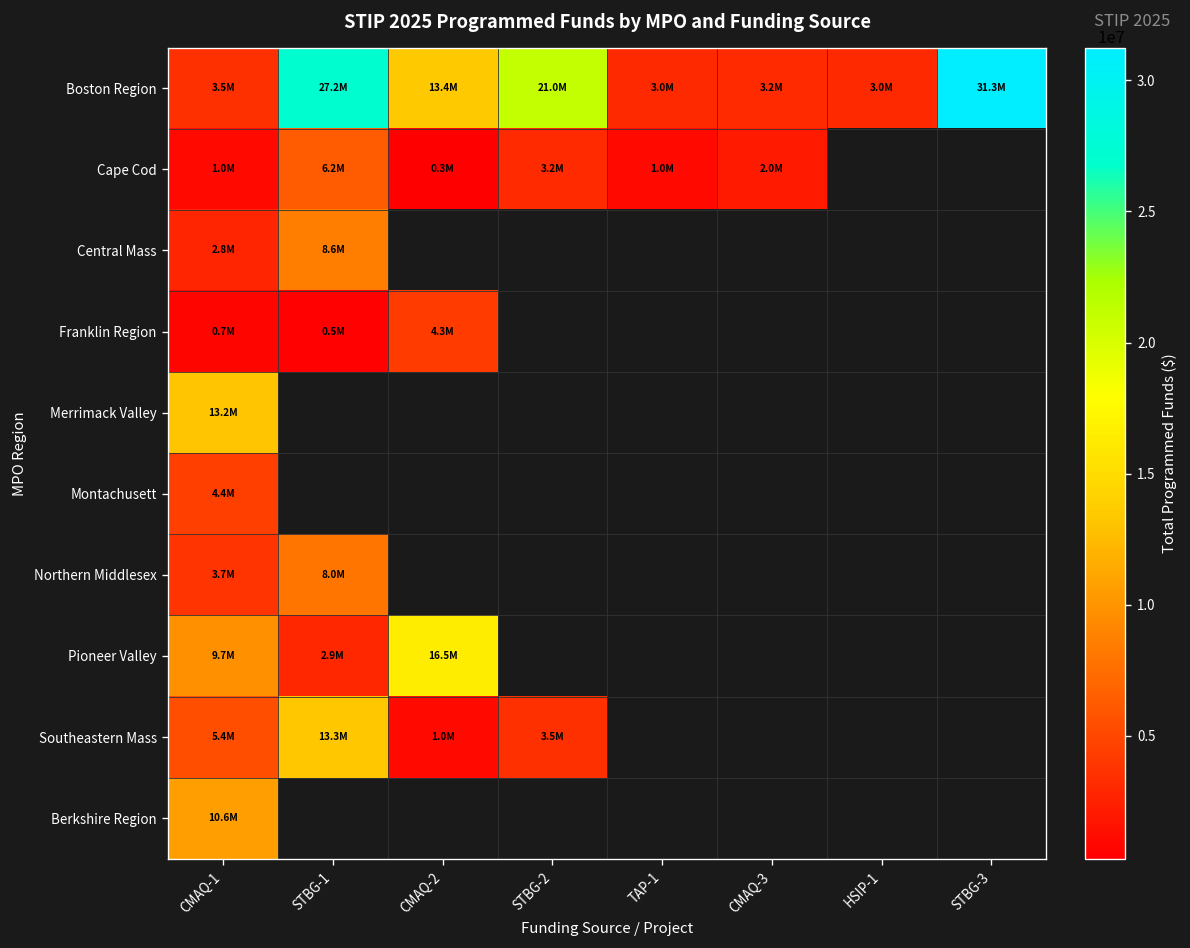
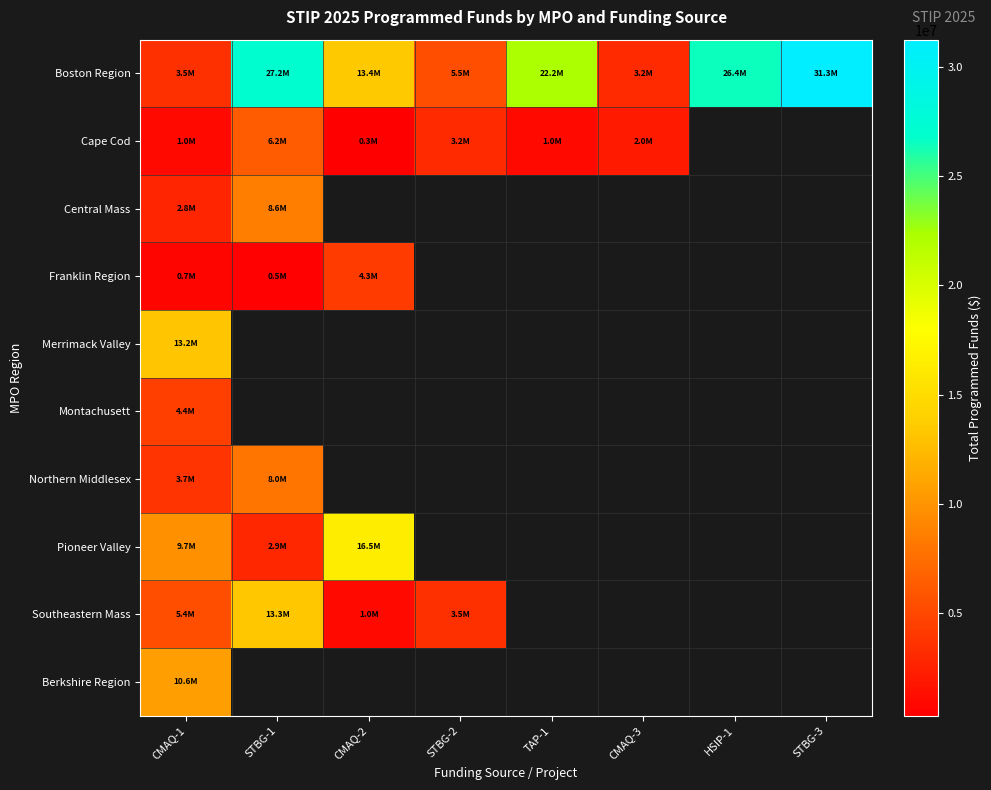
  {
    "Boston Region": {
      "CMAQ-1": "3.5M",
      "STBG-1": "27.2M",
      "CMAQ-2": "13.4M",
-     "STBG-2": "21.0M",
-     "TAP-1": "3.0M",
+     "STBG-2": "5.5M",
+     "TAP-1": "22.2M",
      "CMAQ-3": "3.2M",
-     "HSIP-1": "3.0M",
+     "HSIP-1": "26.4M",
      "STBG-3": "31.3M"
    },
    "Cape Cod": {
      "CMAQ-1": "1.0M",
      "STBG-1": "6.2M",
      "CMAQ-2": "0.3M",
      "STBG-2": "3.2M",
      "TAP-1": "1.0M",
      "CMAQ-3": "2.0M"
    },
    "Central Mass": {
      "CMAQ-1": "2.8M",
      "STBG-1": "8.6M"
    },
    "Franklin Region": {
      "CMAQ-1": "0.7M",
      "STBG-1": "0.5M",
      "CMAQ-2": "4.3M"
    },
    "Merrimack Valley": {
      "CMAQ-1": "13.2M"
    },
    "Montachusett": {
      "CMAQ-1": "4.4M"
    },
    "Northern Middlesex": {
      "CMAQ-1": "3.7M",
      "STBG-1": "8.0M"
    },
    "Pioneer Valley": {
      "CMAQ-1": "9.7M",
      "STBG-1": "2.9M",
      "CMAQ-2": "16.5M"
    },
    "Southeastern Mass": {
      "CMAQ-1": "5.4M",
      "STBG-1": "13.3M",
      "CMAQ-2": "1.0M",
      "STBG-2": "3.5M"
    },
    "Berkshire Region": {
      "CMAQ-1": "10.6M"
    }
  }
